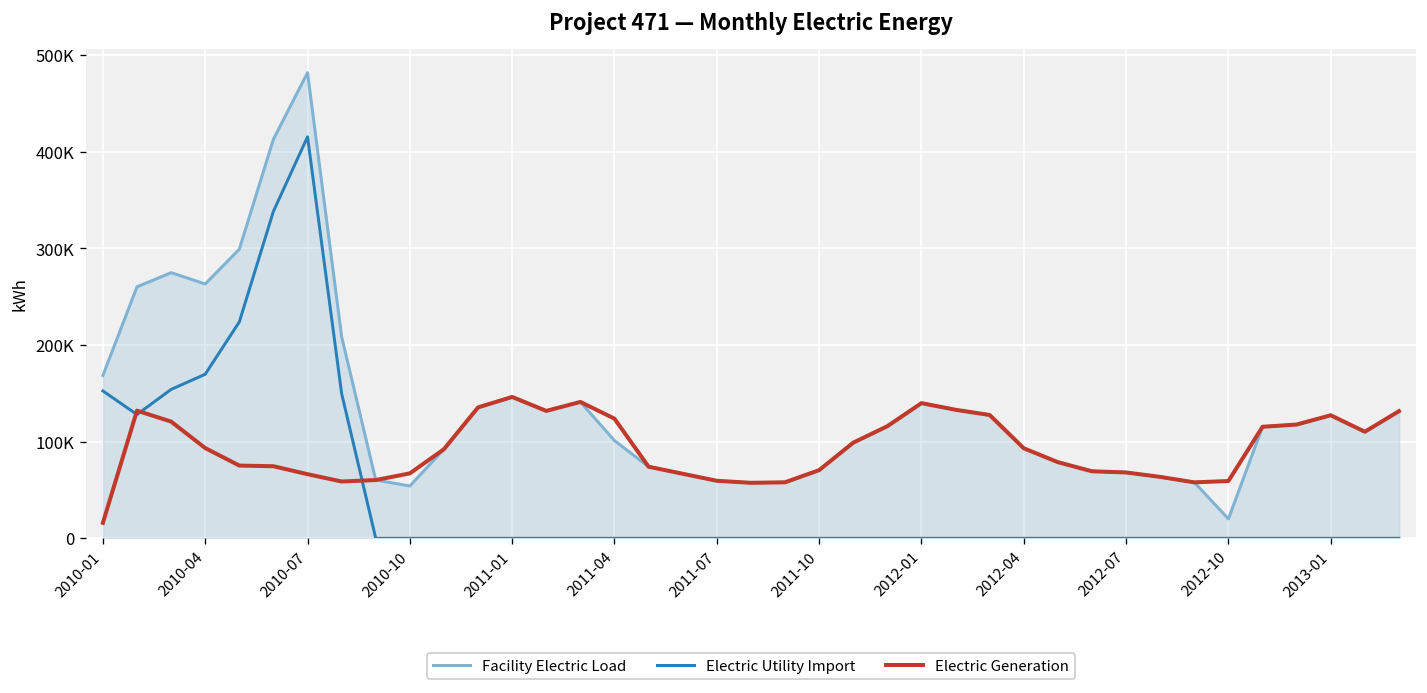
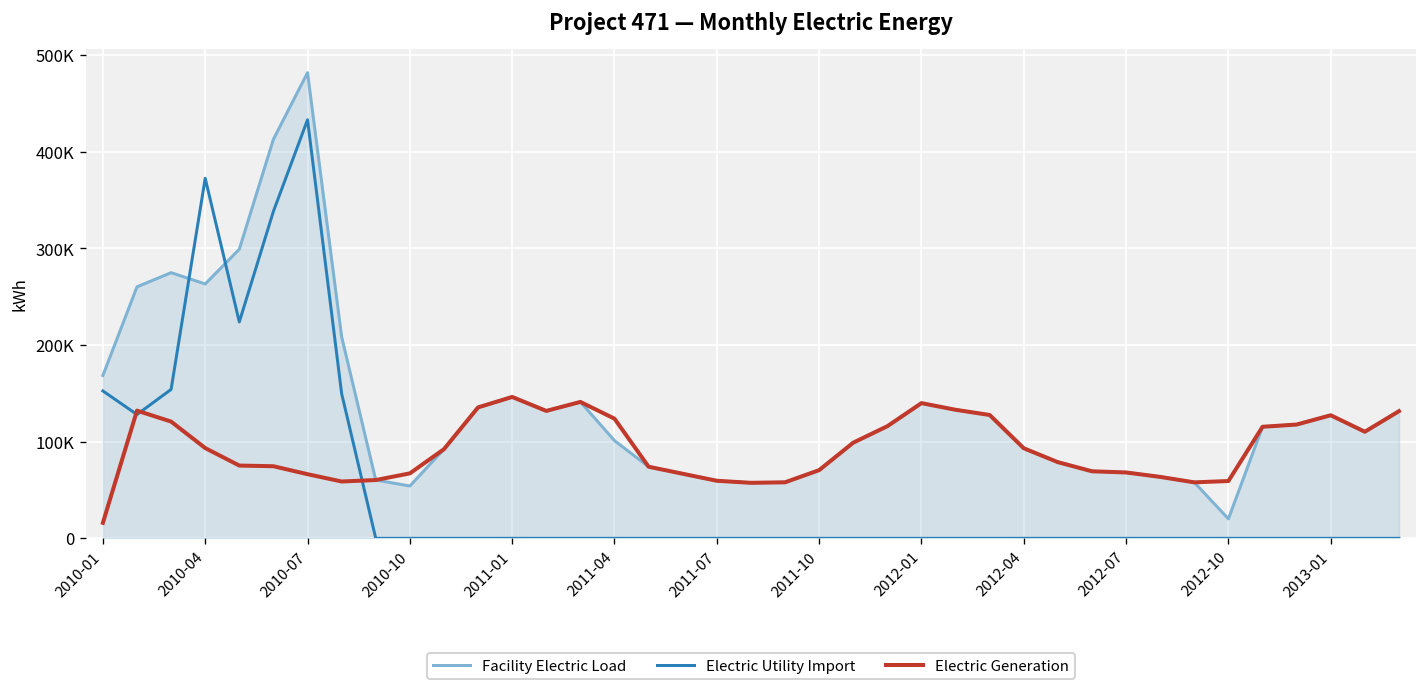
  {
    "Facility Electric Load": {
      "2010-01": 170000,
      "2010-04": 260000,
      "2010-07": 480000,
      "2010-10": 50000,
      "2011-04": 100000,
      "2012-10": 20000
    },
    "Electric Utility Import": {
      "2010-01": 150000,
-     "2010-04": 170000,
-     "2010-07": 420000,
+     "2010-04": 370000,
+     "2010-07": 430000,
      "2010-10": 0,
      "2011-01": 0,
      "2011-04": 0,
      "2011-07": 0,
      "2011-10": 0,
      "2012-01": 0,
      "2012-04": 0,
      "2012-07": 0,
      "2012-10": 0,
      "2013-01": 0
    },
    "Electric Generation": {
      "2010-01": 20000,
      "2010-04": 90000,
      "2010-07": 70000,
      "2010-10": 70000,
      "2011-04": 120000,
      "2012-10": 60000
    }
  }
